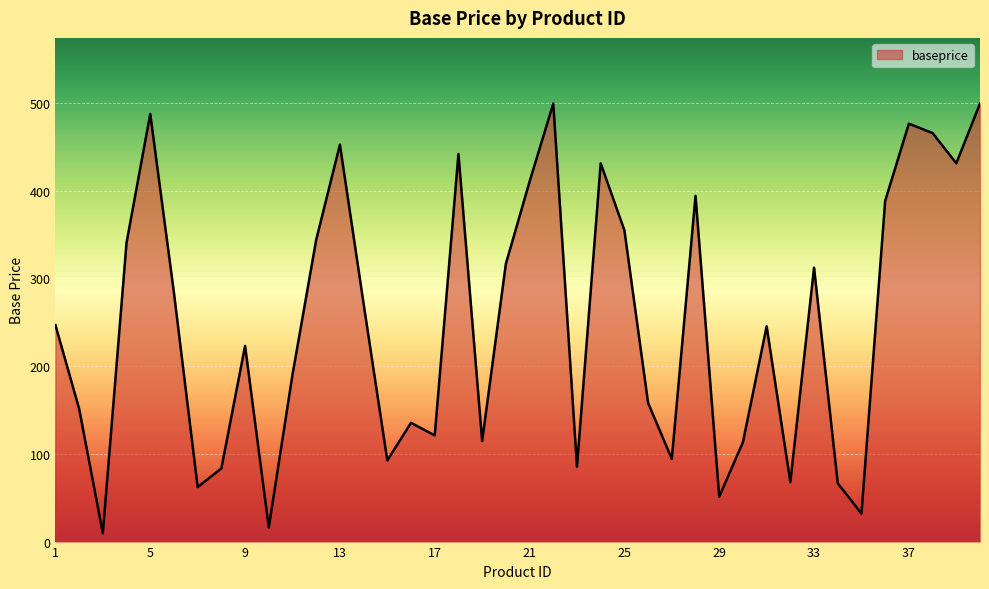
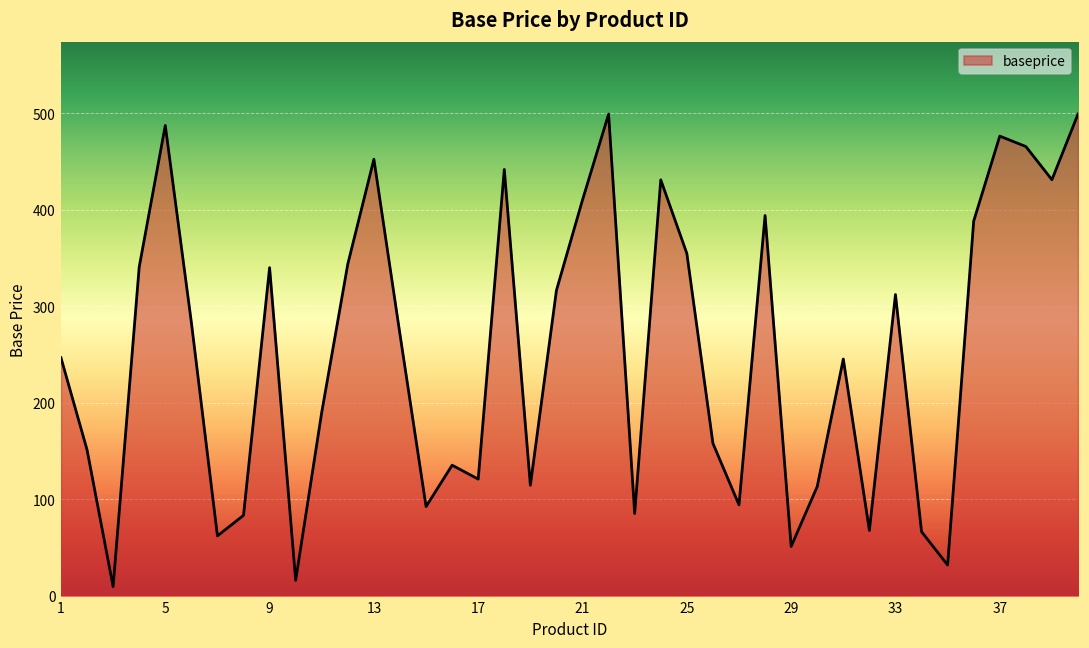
  {
    "1": 250,
    "5": 490,
-   "9": 220,
+   "9": 340,
    "13": 450,
    "17": 120,
    "21": 410,
    "25": 350,
    "29": 50,
    "33": 310,
    "37": 480
  }
